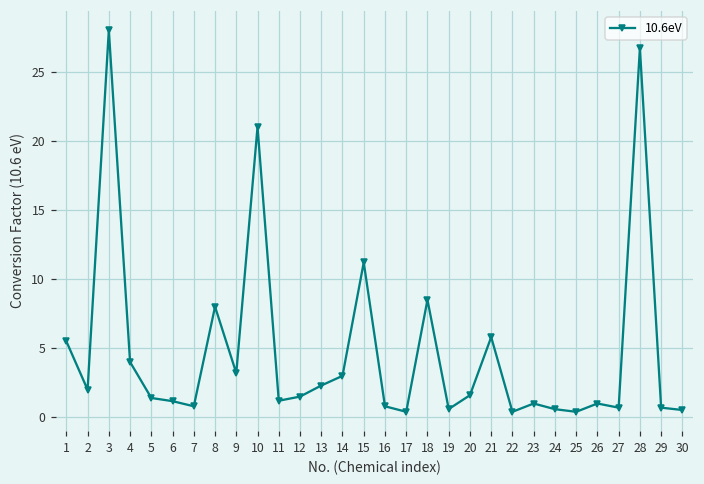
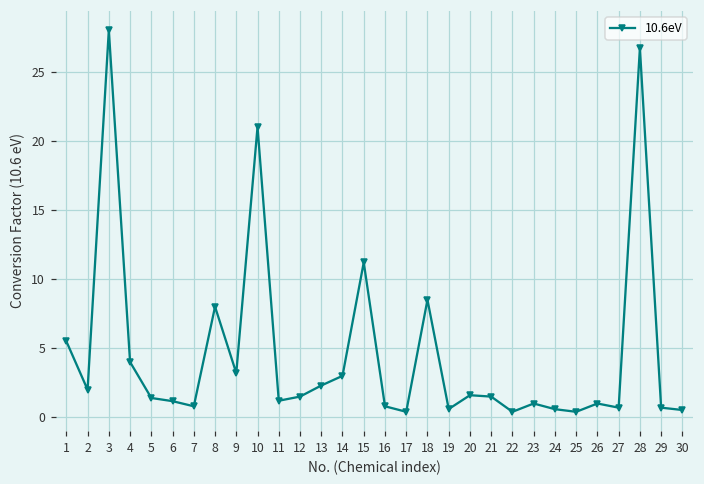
  {
    "1": 5.5,
    "2": 2.0,
    "3": 28.0,
    "4": 4.0,
    "5": 1.4,
    "6": 1.2,
    "7": 0.8,
    "8": 8.0,
    "9": 3.2,
    "10": 21.0,
    "11": 1.2,
    "12": 1.5,
    "13": 2.3,
    "14": 3.0,
    "15": 11.2,
    "16": 0.8,
    "17": 0.4,
    "18": 8.5,
    "19": 0.6,
    "20": 1.6,
-   "21": 5.8,
+   "21": 1.5,
    "22": 0.4,
    "23": 1.0,
    "24": 0.6,
    "25": 0.4,
    "26": 1.0,
    "27": 0.7,
    "28": 26.7,
    "29": 0.7,
    "30": 0.5
  }
